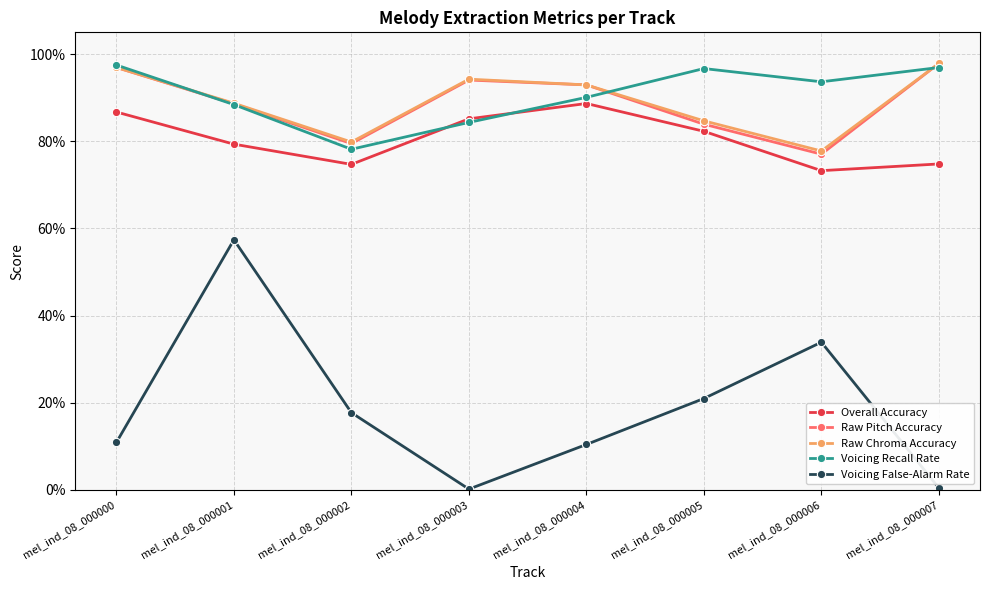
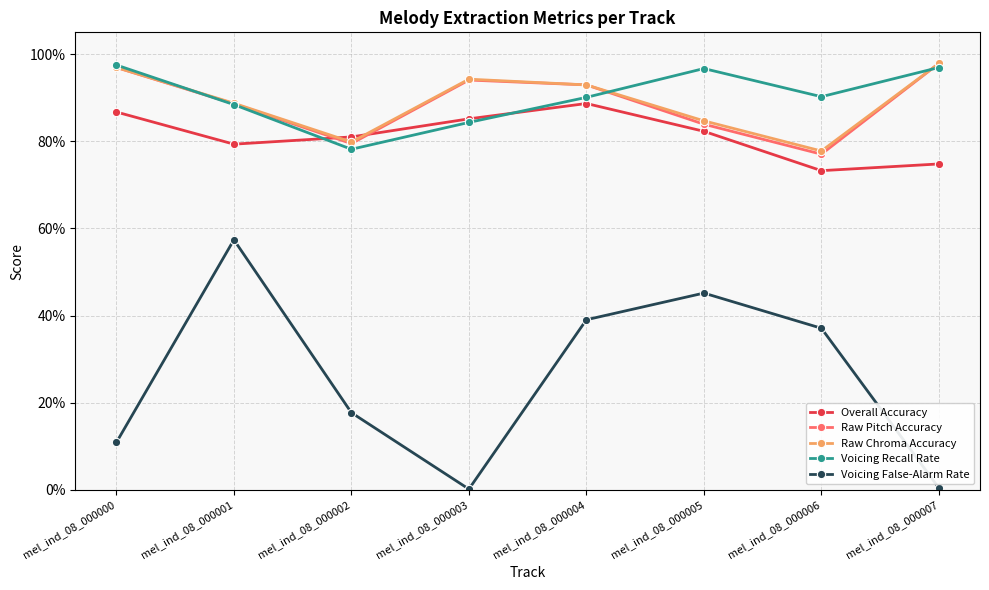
  {
    "Overall Accuracy": {
      "mel_ind_08_000000": "87%",
      "mel_ind_08_000001": "79%",
-     "mel_ind_08_000002": "75%",
+     "mel_ind_08_000002": "81%",
      "mel_ind_08_000003": "85%",
      "mel_ind_08_000004": "89%",
      "mel_ind_08_000005": "82%",
      "mel_ind_08_000006": "73%",
      "mel_ind_08_000007": "75%"
    },
    "Voicing Recall Rate": {
      "mel_ind_08_000002": "78%",
      "mel_ind_08_000003": "84%",
      "mel_ind_08_000004": "90%",
      "mel_ind_08_000005": "97%",
-     "mel_ind_08_000006": "94%",
+     "mel_ind_08_000006": "90%",
      "mel_ind_08_000007": "97%"
    },
    "Voicing False-Alarm Rate": {
      "mel_ind_08_000000": "11%",
      "mel_ind_08_000001": "57%",
      "mel_ind_08_000002": "18%",
      "mel_ind_08_000003": "0%",
-     "mel_ind_08_000004": "10%",
-     "mel_ind_08_000005": "21%",
-     "mel_ind_08_000006": "34%",
+     "mel_ind_08_000004": "39%",
+     "mel_ind_08_000005": "45%",
+     "mel_ind_08_000006": "37%",
      "mel_ind_08_000007": "0%"
    }
  }
